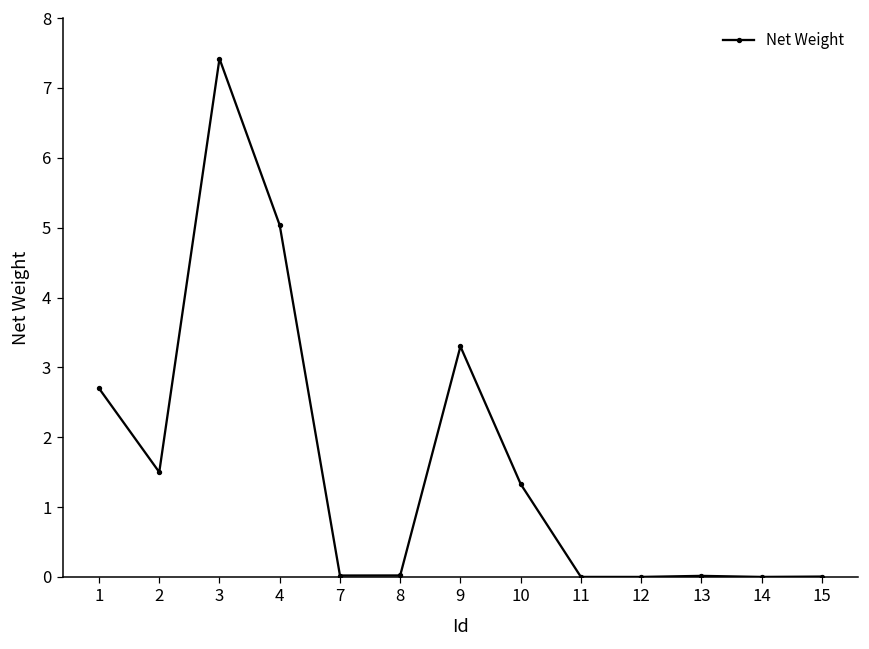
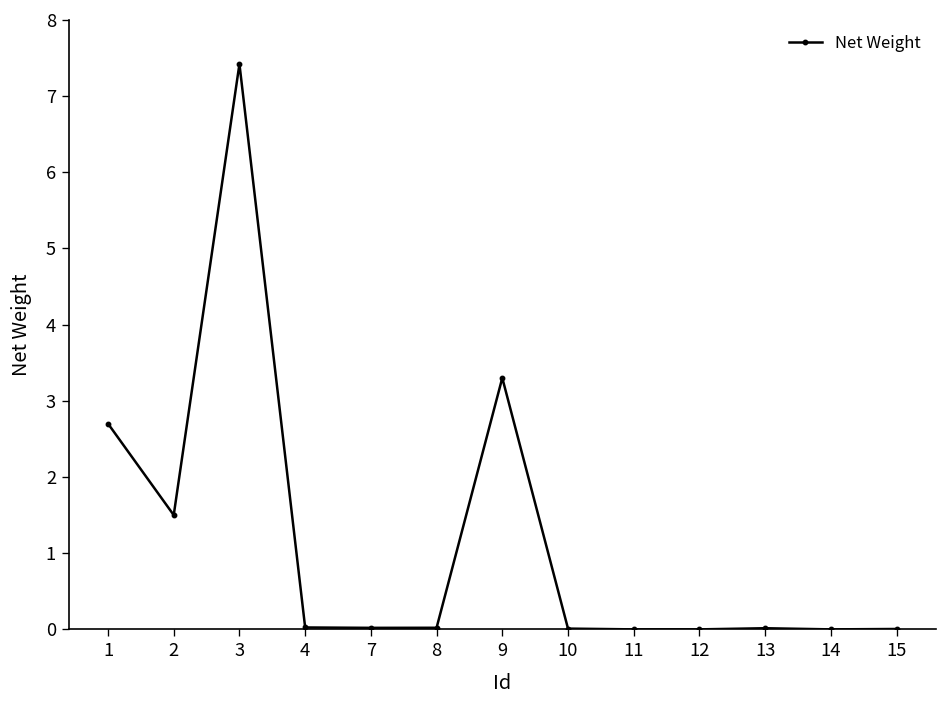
  {
    "1": 2.7,
    "2": 1.5,
    "3": 7.4,
-   "4": 5.0,
+   "4": 0.0,
    "7": 0.0,
    "8": 0.0,
    "9": 3.3,
-   "10": 1.3,
+   "10": 0.0,
    "11": 0.0,
    "12": 0.0,
    "13": 0.0,
    "14": 0.0,
    "15": 0.0
  }
